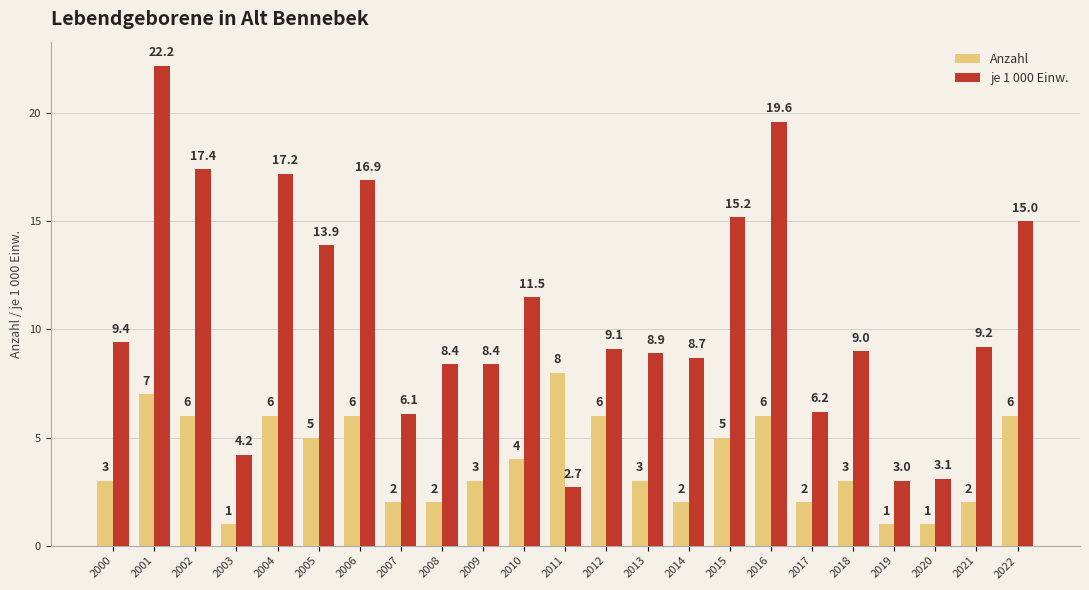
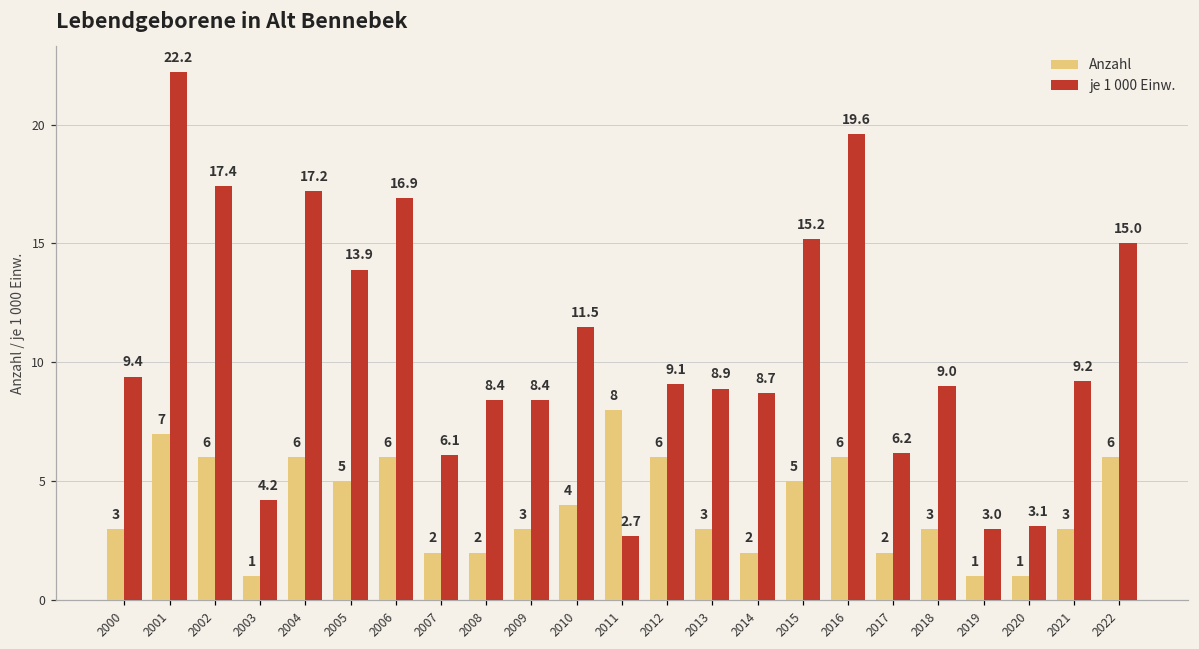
  {
    "Anzahl": {
      "2000": 3,
      "2001": 7,
      "2002": 6,
      "2003": 1,
      "2004": 6,
      "2005": 5,
      "2006": 6,
      "2007": 2,
      "2008": 2,
      "2009": 3,
      "2010": 4,
      "2011": 8,
      "2012": 6,
      "2013": 3,
      "2014": 2,
      "2015": 5,
      "2016": 6,
      "2017": 2,
      "2018": 3,
      "2019": 1,
      "2020": 1,
-     "2021": 2,
+     "2021": 3,
      "2022": 6
    },
    "je 1 000 Einw.": {
      "2000": 9.4,
      "2001": 22.2,
      "2002": 17.4,
      "2003": 4.2,
      "2004": 17.2,
      "2005": 13.9,
      "2006": 16.9,
      "2007": 6.1,
      "2008": 8.4,
      "2009": 8.4,
      "2010": 11.5,
      "2011": 2.7,
      "2012": 9.1,
      "2013": 8.9,
      "2014": 8.7,
      "2015": 15.2,
      "2016": 19.6,
      "2017": 6.2,
      "2018": 9.0,
      "2019": 3.0,
      "2020": 3.1,
      "2021": 9.2,
      "2022": 15.0
    }
  }
